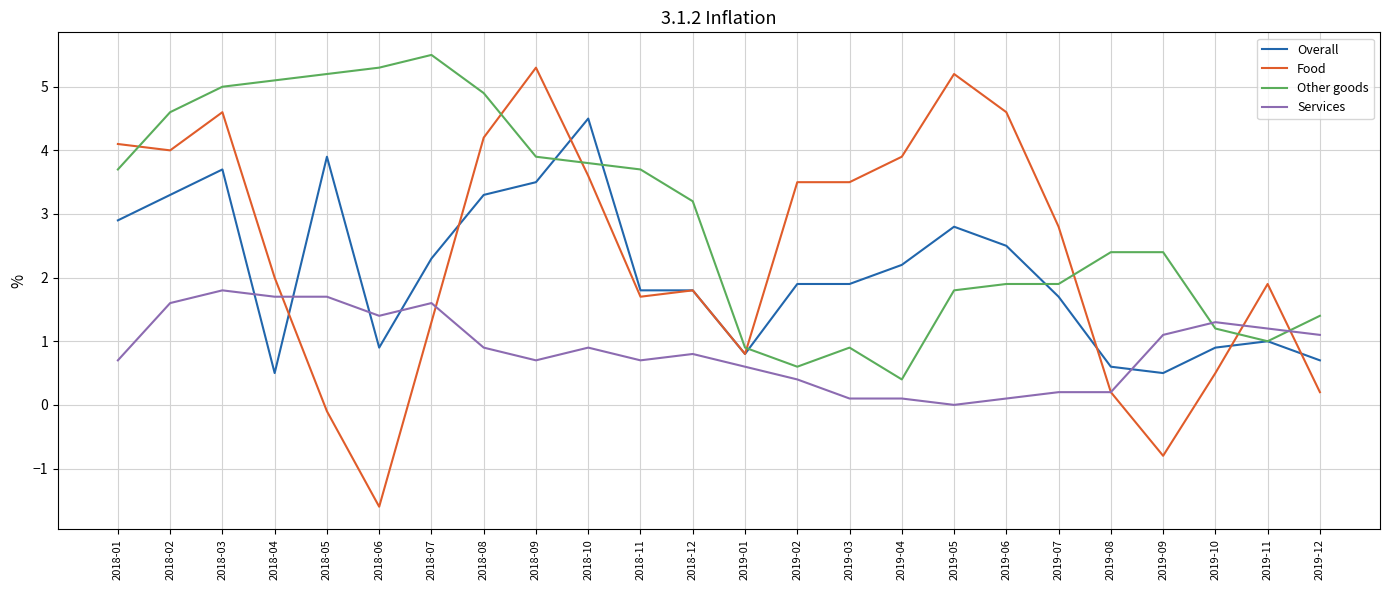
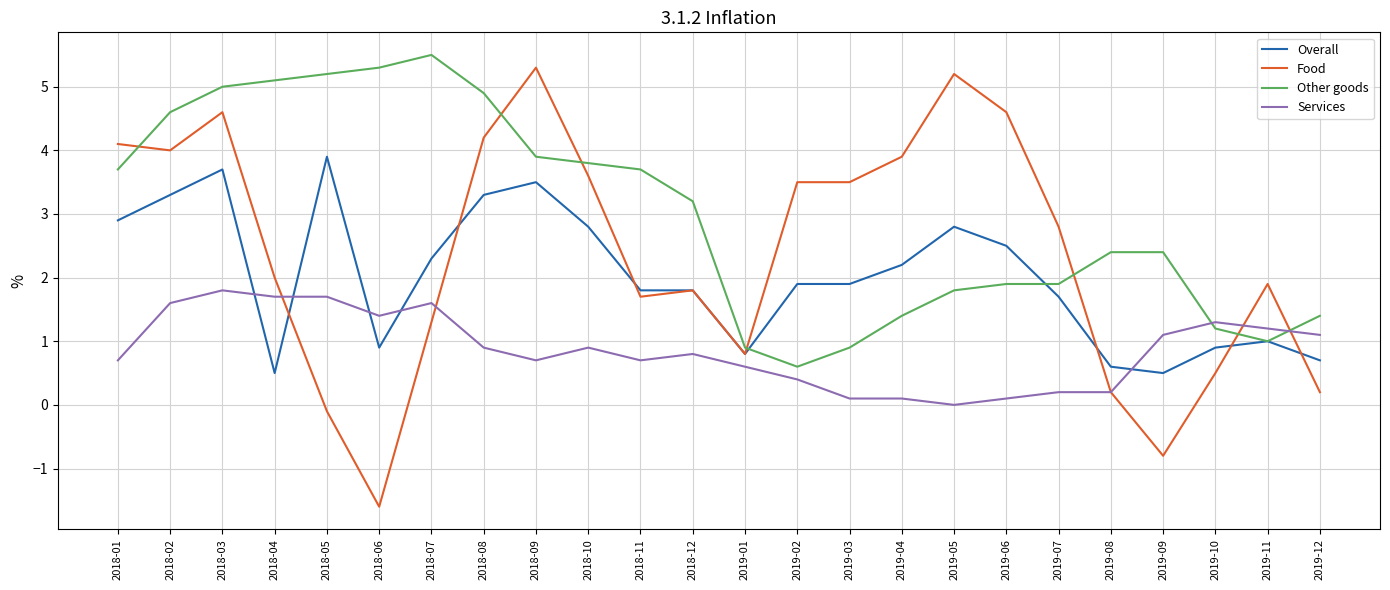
  {
    "Overall": {
      "2018-01": 2.9,
      "2018-02": 3.3,
      "2018-03": 3.7,
      "2018-04": 0.5,
      "2018-05": 3.9,
      "2018-06": 0.9,
      "2018-07": 2.3,
      "2018-08": 3.3,
      "2018-09": 3.5,
-     "2018-10": 4.5,
+     "2018-10": 2.8,
      "2018-11": 1.8,
      "2019-02": 1.9,
      "2019-03": 1.9,
      "2019-04": 2.2,
      "2019-05": 2.8,
      "2019-06": 2.5,
      "2019-07": 1.7,
      "2019-08": 0.6,
      "2019-09": 0.5,
      "2019-10": 0.9,
      "2019-12": 0.7
    },
    "Food": {
      "2018-01": 4.1,
      "2018-02": 4.0,
      "2018-03": 4.6,
      "2018-04": 2.0,
      "2018-05": -0.1,
      "2018-06": -1.6,
      "2018-07": 1.3,
      "2018-08": 4.2,
      "2018-09": 5.3,
      "2018-10": 3.6,
      "2018-11": 1.7,
      "2019-02": 3.5,
      "2019-03": 3.5,
      "2019-04": 3.9,
      "2019-05": 5.2,
      "2019-06": 4.6,
      "2019-07": 2.8,
      "2019-09": -0.8,
      "2019-10": 0.5,
      "2019-11": 1.9,
      "2019-12": 0.2
    },
    "Other goods": {
      "2018-01": 3.7,
      "2018-02": 4.6,
      "2018-03": 5.0,
      "2018-04": 5.1,
      "2018-05": 5.2,
      "2018-06": 5.3,
      "2018-07": 5.5,
      "2018-08": 4.9,
      "2018-09": 3.9,
      "2018-10": 3.8,
      "2018-11": 3.7,
      "2018-12": 3.2,
      "2019-01": 0.9,
      "2019-02": 0.6,
      "2019-03": 0.9,
-     "2019-04": 0.4,
+     "2019-04": 1.4,
      "2019-05": 1.8,
      "2019-06": 1.9,
      "2019-07": 1.9,
      "2019-08": 2.4,
      "2019-09": 2.4,
      "2019-10": 1.2,
      "2019-12": 1.4
    },
    "Services": {
      "2018-01": 0.7,
      "2018-02": 1.6,
      "2018-03": 1.8,
      "2018-04": 1.7,
      "2018-05": 1.7,
      "2018-06": 1.4,
      "2018-07": 1.6,
      "2018-08": 0.9,
      "2018-09": 0.7,
      "2018-10": 0.9,
      "2018-11": 0.7,
      "2018-12": 0.8,
      "2019-01": 0.6,
      "2019-02": 0.4,
      "2019-03": 0.1,
      "2019-04": 0.1,
      "2019-05": 0.0,
      "2019-06": 0.1,
      "2019-07": 0.2,
      "2019-09": 1.1,
      "2019-10": 1.3,
      "2019-11": 1.2,
      "2019-12": 1.1
    }
  }
